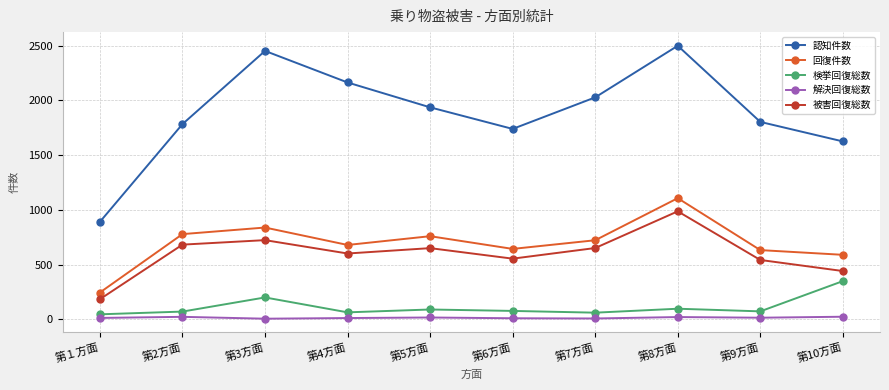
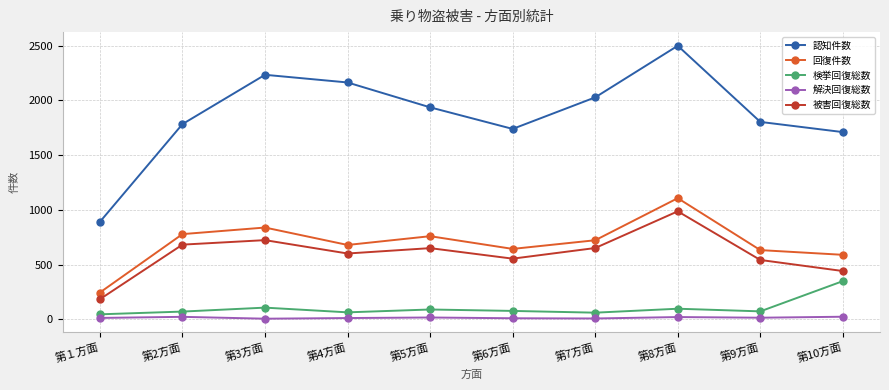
  {
    "認知件数": {
      "第１方面": 890,
      "第2方面": 1780,
-     "第3方面": 2450,
+     "第3方面": 2230,
      "第4方面": 2160,
      "第5方面": 1940,
      "第6方面": 1740,
      "第7方面": 2030,
      "第8方面": 2500,
      "第9方面": 1800,
-     "第10方面": 1630
+     "第10方面": 1710
    },
    "検挙回復総数": {
      "第１方面": 50,
      "第2方面": 70,
-     "第3方面": 200,
+     "第3方面": 110,
      "第4方面": 70,
      "第5方面": 90,
      "第6方面": 80,
      "第7方面": 60,
      "第8方面": 100,
      "第9方面": 70,
      "第10方面": 350
    },
    "解決回復総数": {
      "第１方面": 10,
      "第2方面": 20,
      "第3方面": 10,
      "第4方面": 10,
      "第5方面": 20,
      "第6方面": 10,
      "第7方面": 10,
      "第8方面": 20,
      "第9方面": 20,
      "第10方面": 30
    }
  }
